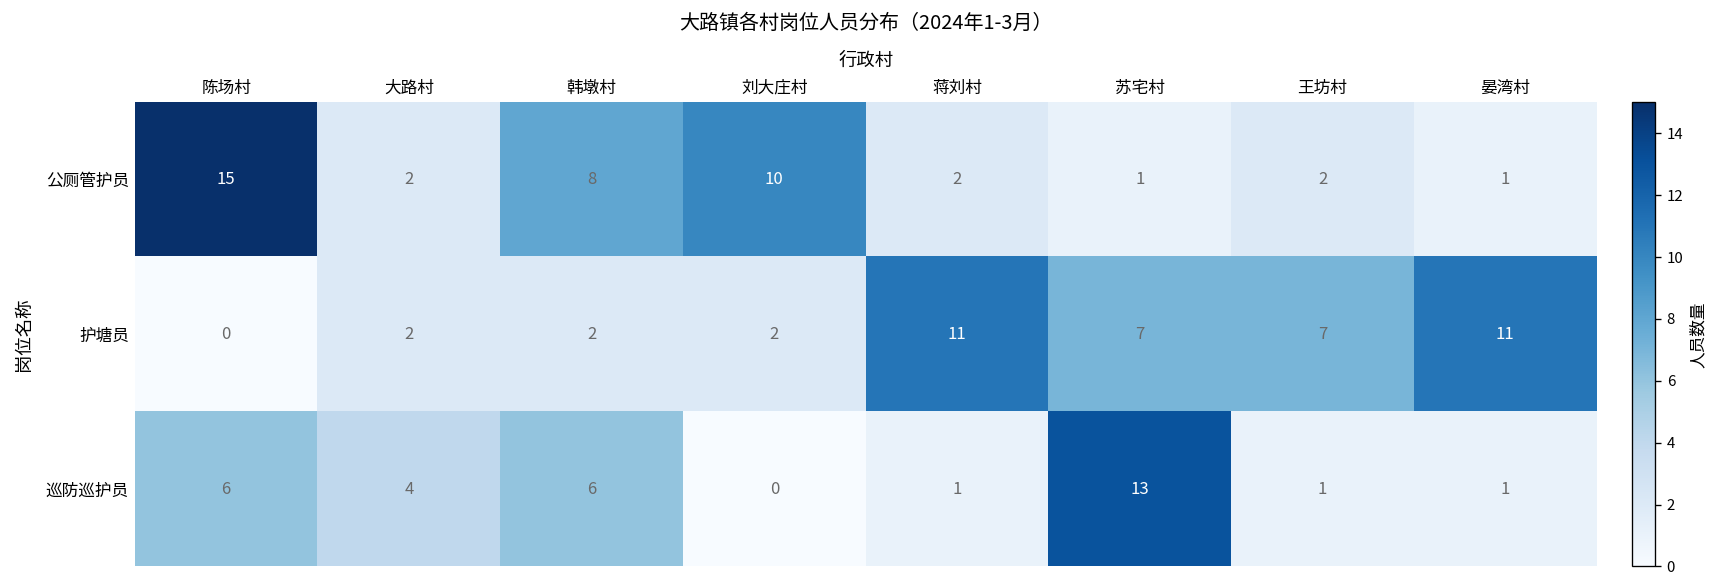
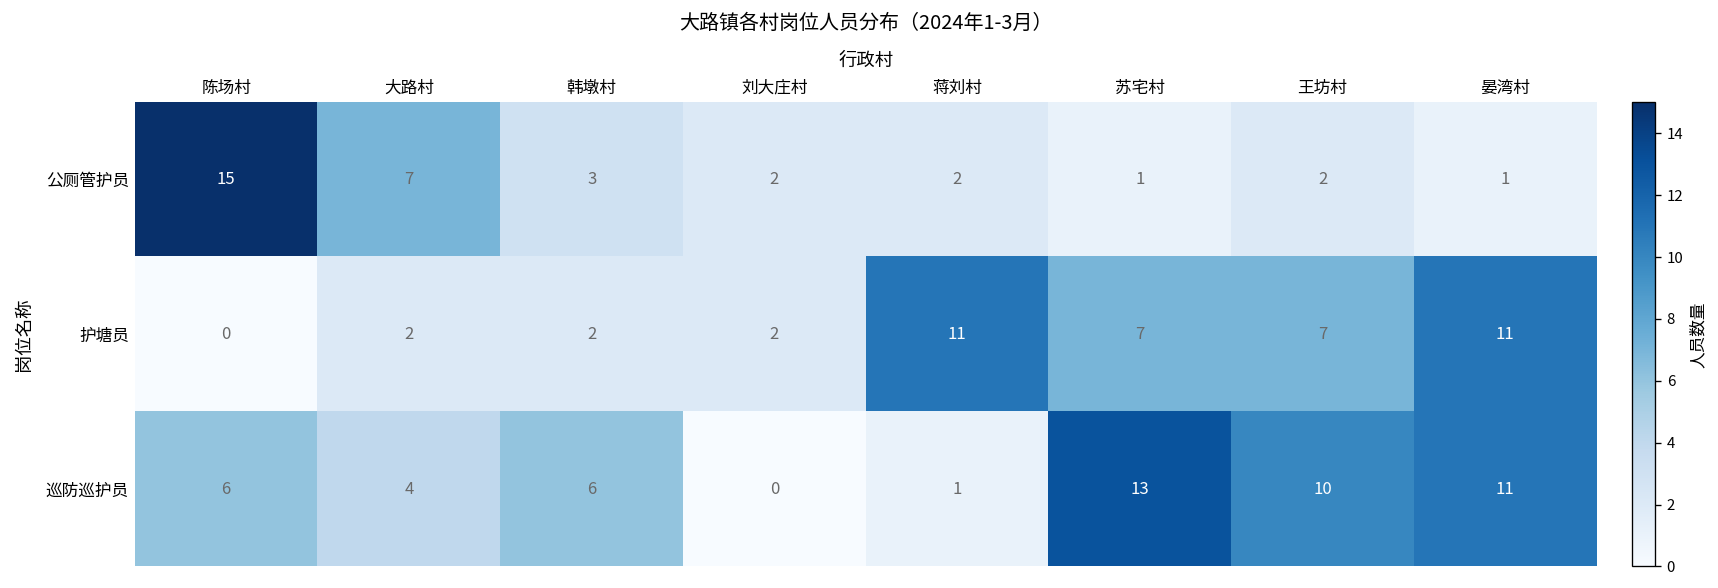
  {
    "公厕管护员": {
      "陈场村": 15,
-     "大路村": 2,
-     "韩墩村": 8,
-     "刘大庄村": 10,
+     "大路村": 7,
+     "韩墩村": 3,
+     "刘大庄村": 2,
      "蒋刘村": 2,
      "苏宅村": 1,
      "王坊村": 2,
      "晏湾村": 1
    },
    "护塘员": {
      "陈场村": 0,
      "大路村": 2,
      "韩墩村": 2,
      "刘大庄村": 2,
      "蒋刘村": 11,
      "苏宅村": 7,
      "王坊村": 7,
      "晏湾村": 11
    },
    "巡防巡护员": {
      "陈场村": 6,
      "大路村": 4,
      "韩墩村": 6,
      "刘大庄村": 0,
      "蒋刘村": 1,
      "苏宅村": 13,
-     "王坊村": 1,
-     "晏湾村": 1
+     "王坊村": 10,
+     "晏湾村": 11
    }
  }
